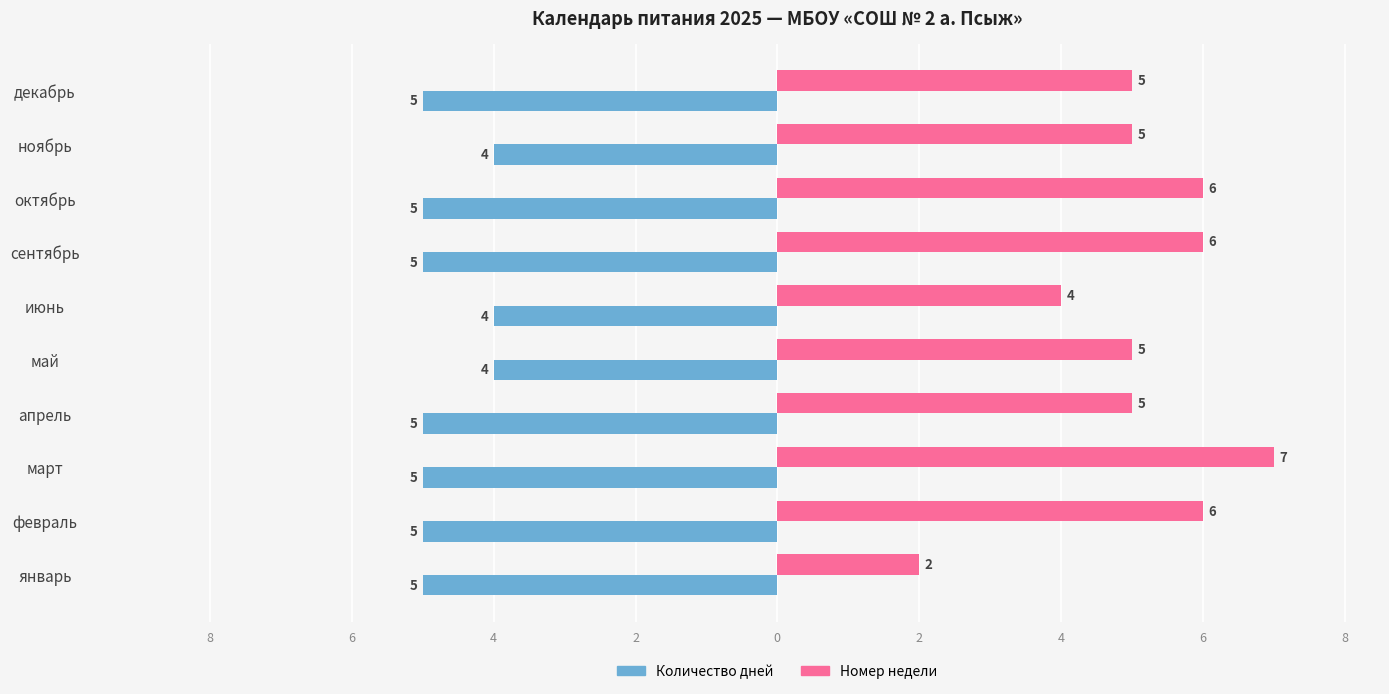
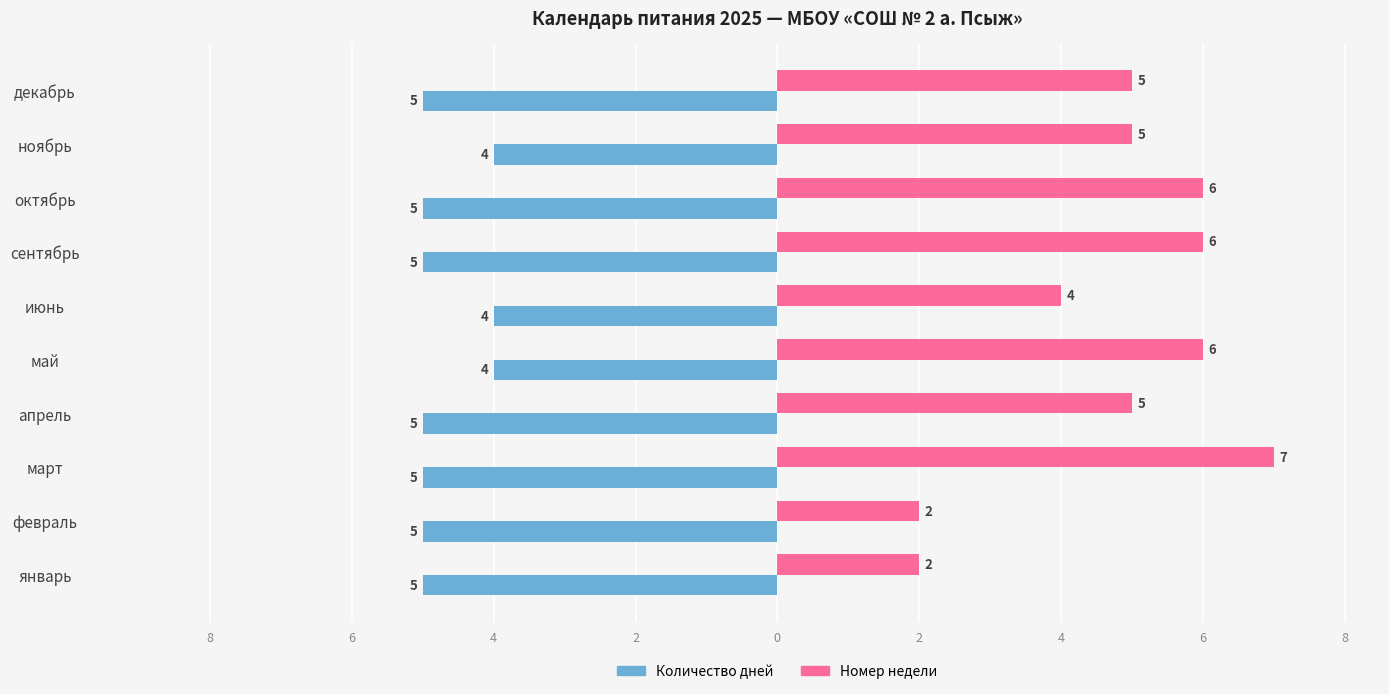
  {
    "Номер недели": {
      "декабрь": 5,
      "ноябрь": 5,
      "октябрь": 6,
      "сентябрь": 6,
      "июнь": 4,
-     "май": 5,
+     "май": 6,
      "апрель": 5,
      "март": 7,
-     "февраль": 6,
+     "февраль": 2,
      "январь": 2
    }
  }
